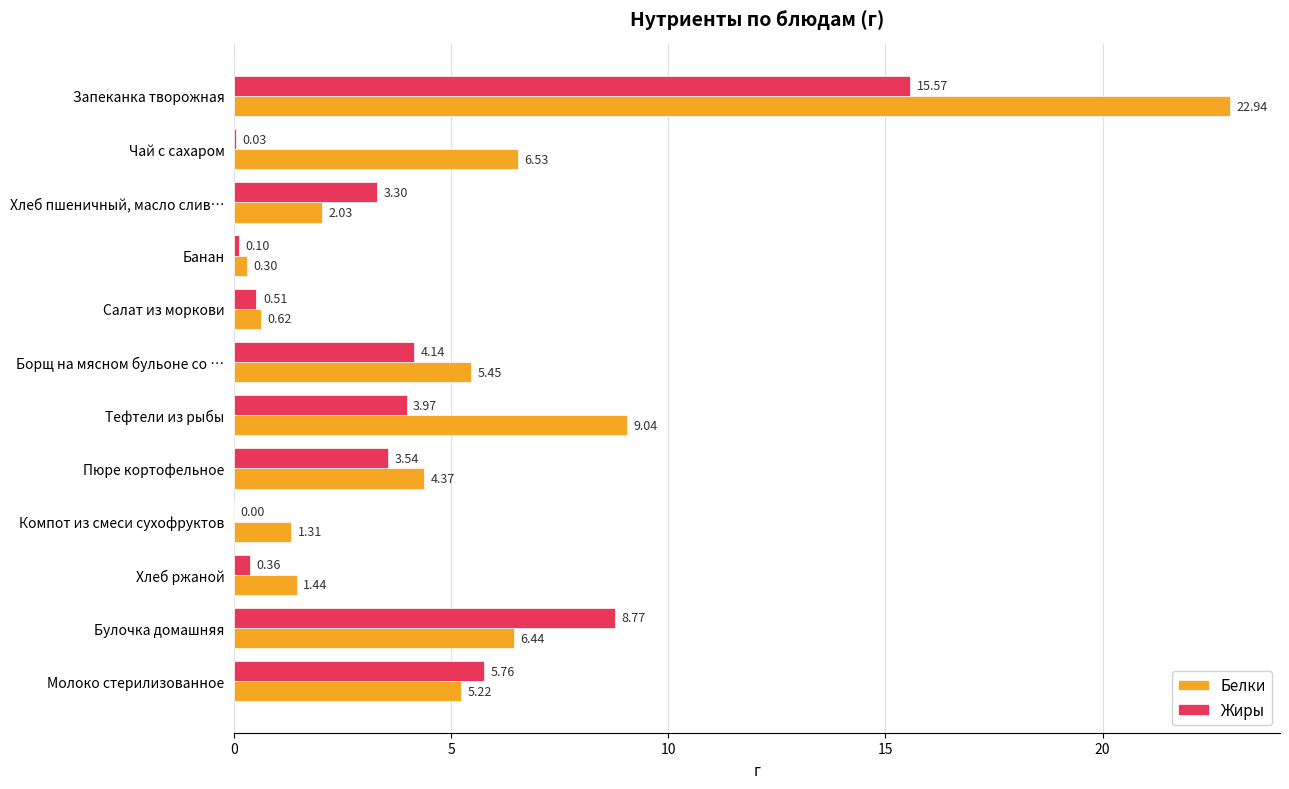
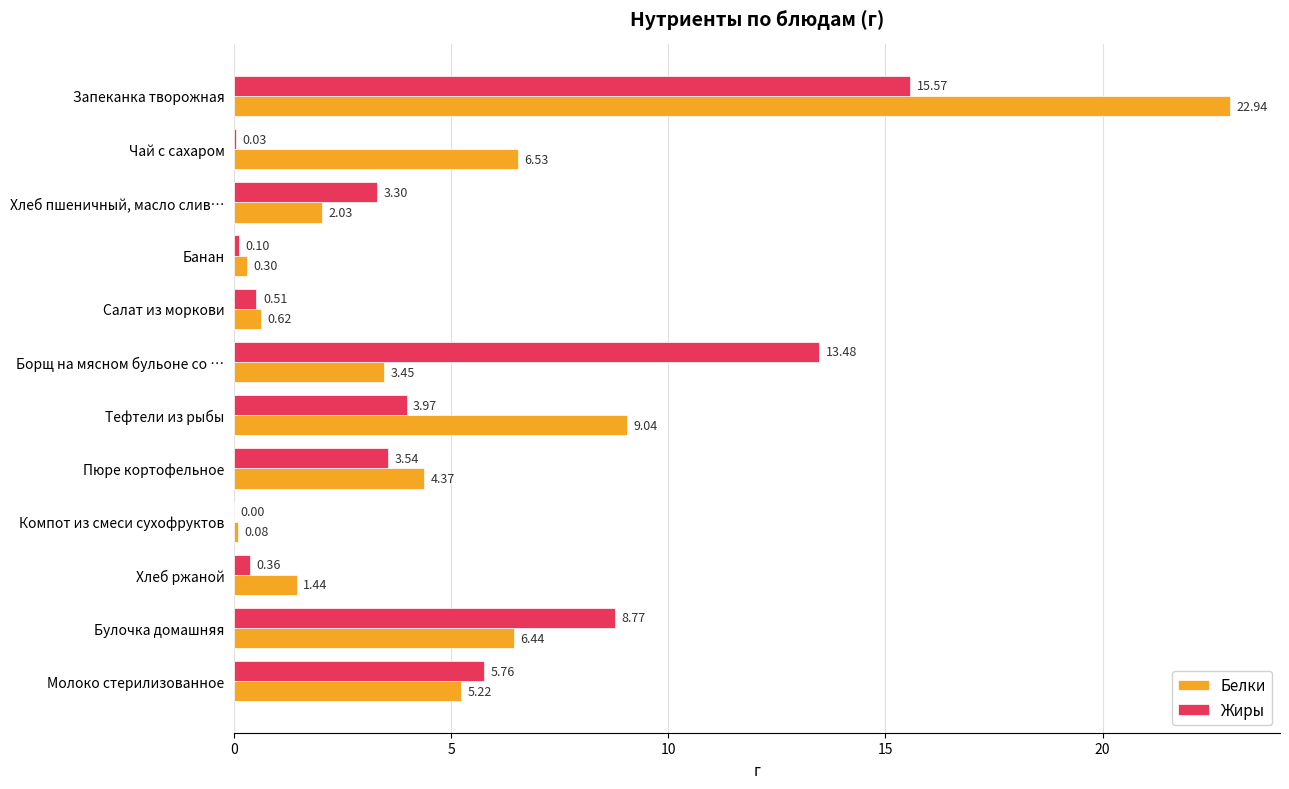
  {
    "Белки": {
      "Запеканка творожная": 22.94,
      "Чай с сахаром": 6.53,
      "Хлеб пшеничный, масло слив…": 2.03,
      "Банан": 0.30,
      "Салат из моркови": 0.62,
-     "Борщ на мясном бульоне со …": 5.45,
+     "Борщ на мясном бульоне со …": 3.45,
      "Тефтели из рыбы": 9.04,
      "Пюре кортофельное": 4.37,
-     "Компот из смеси сухофруктов": 1.31,
+     "Компот из смеси сухофруктов": 0.08,
      "Хлеб ржаной": 1.44,
      "Булочка домашняя": 6.44,
      "Молоко стерилизованное": 5.22
    },
    "Жиры": {
      "Запеканка творожная": 15.57,
      "Чай с сахаром": 0.03,
      "Хлеб пшеничный, масло слив…": 3.30,
      "Банан": 0.10,
      "Салат из моркови": 0.51,
-     "Борщ на мясном бульоне со …": 4.14,
+     "Борщ на мясном бульоне со …": 13.48,
      "Тефтели из рыбы": 3.97,
      "Пюре кортофельное": 3.54,
      "Компот из смеси сухофруктов": 0.00,
      "Хлеб ржаной": 0.36,
      "Булочка домашняя": 8.77,
      "Молоко стерилизованное": 5.76
    }
  }
